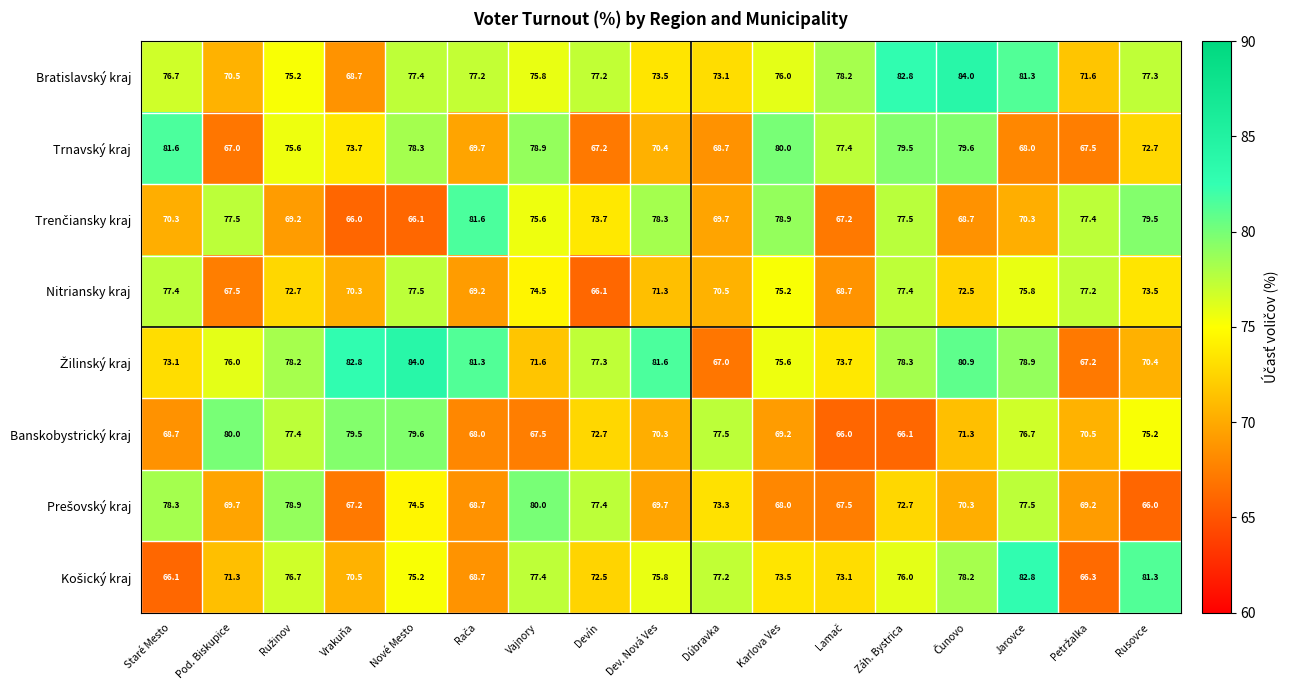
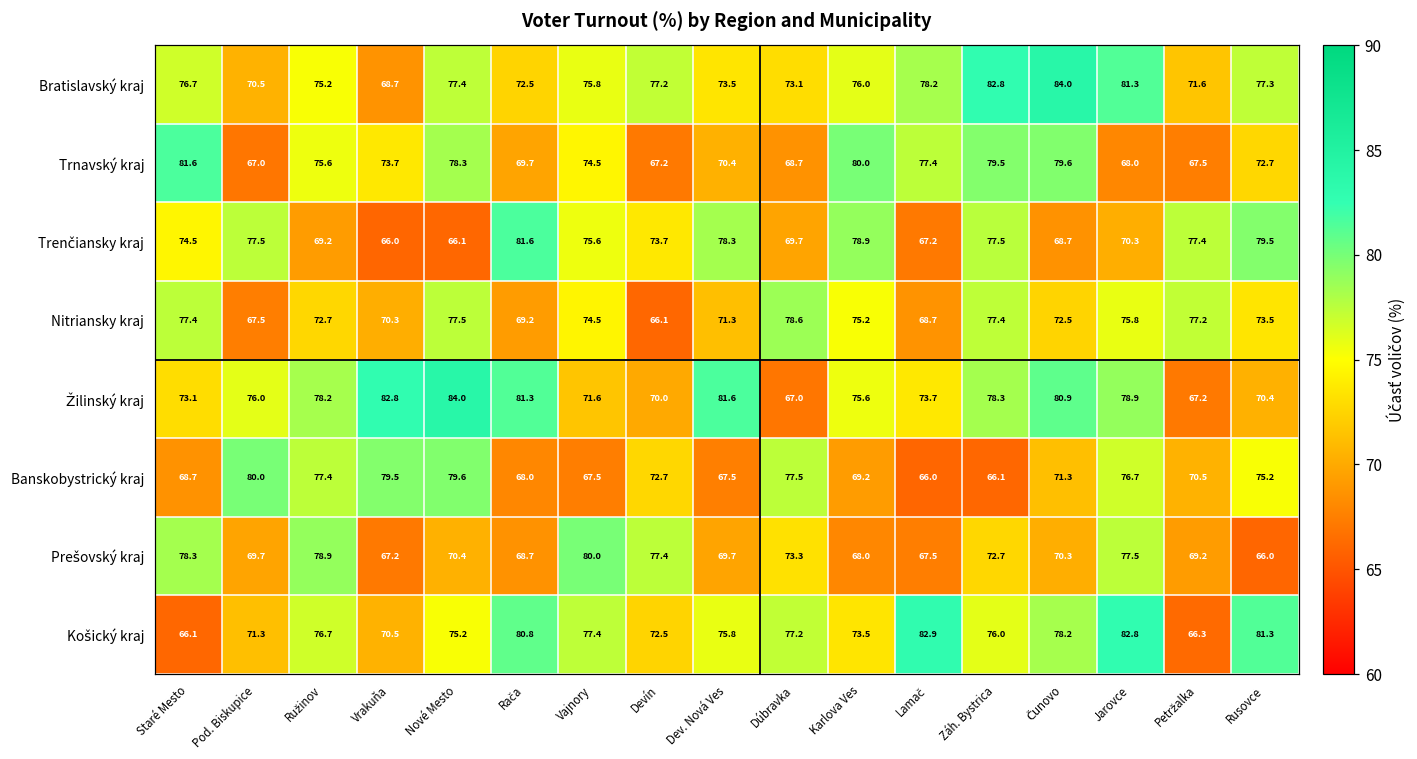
  {
    "Bratislavský kraj": {
      "Staré Mesto": 76.7,
      "Pod. Biskupice": 70.5,
      "Ružinov": 75.2,
      "Vrakuňa": 68.7,
      "Nové Mesto": 77.4,
-     "Rača": 77.2,
+     "Rača": 72.5,
      "Vajnory": 75.8,
      "Devín": 77.2,
      "Dev. Nová Ves": 73.5,
      "Dúbravka": 73.1,
      "Karlova Ves": 76.0,
      "Lamač": 78.2,
      "Záh. Bystrica": 82.8,
      "Čunovo": 84.0,
      "Jarovce": 81.3,
      "Petržalka": 71.6,
      "Rusovce": 77.3
    },
    "Trnavský kraj": {
      "Staré Mesto": 81.6,
      "Pod. Biskupice": 67.0,
      "Ružinov": 75.6,
      "Vrakuňa": 73.7,
      "Nové Mesto": 78.3,
      "Rača": 69.7,
-     "Vajnory": 78.9,
+     "Vajnory": 74.5,
      "Devín": 67.2,
      "Dev. Nová Ves": 70.4,
      "Dúbravka": 68.7,
      "Karlova Ves": 80.0,
      "Lamač": 77.4,
      "Záh. Bystrica": 79.5,
      "Čunovo": 79.6,
      "Jarovce": 68.0,
      "Petržalka": 67.5,
      "Rusovce": 72.7
    },
    "Trenčiansky kraj": {
-     "Staré Mesto": 70.3,
+     "Staré Mesto": 74.5,
      "Pod. Biskupice": 77.5,
      "Ružinov": 69.2,
      "Vrakuňa": 66.0,
      "Nové Mesto": 66.1,
      "Rača": 81.6,
      "Vajnory": 75.6,
      "Devín": 73.7,
      "Dev. Nová Ves": 78.3,
      "Dúbravka": 69.7,
      "Karlova Ves": 78.9,
      "Lamač": 67.2,
      "Záh. Bystrica": 77.5,
      "Čunovo": 68.7,
      "Jarovce": 70.3,
      "Petržalka": 77.4,
      "Rusovce": 79.5
    },
    "Nitriansky kraj": {
      "Staré Mesto": 77.4,
      "Pod. Biskupice": 67.5,
      "Ružinov": 72.7,
      "Vrakuňa": 70.3,
      "Nové Mesto": 77.5,
      "Rača": 69.2,
      "Vajnory": 74.5,
      "Devín": 66.1,
      "Dev. Nová Ves": 71.3,
-     "Dúbravka": 70.5,
+     "Dúbravka": 78.6,
      "Karlova Ves": 75.2,
      "Lamač": 68.7,
      "Záh. Bystrica": 77.4,
      "Čunovo": 72.5,
      "Jarovce": 75.8,
      "Petržalka": 77.2,
      "Rusovce": 73.5
    },
    "Žilinský kraj": {
      "Staré Mesto": 73.1,
      "Pod. Biskupice": 76.0,
      "Ružinov": 78.2,
      "Vrakuňa": 82.8,
      "Nové Mesto": 84.0,
      "Rača": 81.3,
      "Vajnory": 71.6,
-     "Devín": 77.3,
+     "Devín": 70.0,
      "Dev. Nová Ves": 81.6,
      "Dúbravka": 67.0,
      "Karlova Ves": 75.6,
      "Lamač": 73.7,
      "Záh. Bystrica": 78.3,
      "Čunovo": 80.9,
      "Jarovce": 78.9,
      "Petržalka": 67.2,
      "Rusovce": 70.4
    },
    "Banskobystrický kraj": {
      "Staré Mesto": 68.7,
      "Pod. Biskupice": 80.0,
      "Ružinov": 77.4,
      "Vrakuňa": 79.5,
      "Nové Mesto": 79.6,
      "Rača": 68.0,
      "Vajnory": 67.5,
      "Devín": 72.7,
-     "Dev. Nová Ves": 70.3,
+     "Dev. Nová Ves": 67.5,
      "Dúbravka": 77.5,
      "Karlova Ves": 69.2,
      "Lamač": 66.0,
      "Záh. Bystrica": 66.1,
      "Čunovo": 71.3,
      "Jarovce": 76.7,
      "Petržalka": 70.5,
      "Rusovce": 75.2
    },
    "Prešovský kraj": {
      "Staré Mesto": 78.3,
      "Pod. Biskupice": 69.7,
      "Ružinov": 78.9,
      "Vrakuňa": 67.2,
-     "Nové Mesto": 74.5,
+     "Nové Mesto": 70.4,
      "Rača": 68.7,
      "Vajnory": 80.0,
      "Devín": 77.4,
      "Dev. Nová Ves": 69.7,
      "Dúbravka": 73.3,
      "Karlova Ves": 68.0,
      "Lamač": 67.5,
      "Záh. Bystrica": 72.7,
      "Čunovo": 70.3,
      "Jarovce": 77.5,
      "Petržalka": 69.2,
      "Rusovce": 66.0
    },
    "Košický kraj": {
      "Staré Mesto": 66.1,
      "Pod. Biskupice": 71.3,
      "Ružinov": 76.7,
      "Vrakuňa": 70.5,
      "Nové Mesto": 75.2,
-     "Rača": 68.7,
+     "Rača": 80.8,
      "Vajnory": 77.4,
      "Devín": 72.5,
      "Dev. Nová Ves": 75.8,
      "Dúbravka": 77.2,
      "Karlova Ves": 73.5,
-     "Lamač": 73.1,
+     "Lamač": 82.9,
      "Záh. Bystrica": 76.0,
      "Čunovo": 78.2,
      "Jarovce": 82.8,
      "Petržalka": 66.3,
      "Rusovce": 81.3
    }
  }
